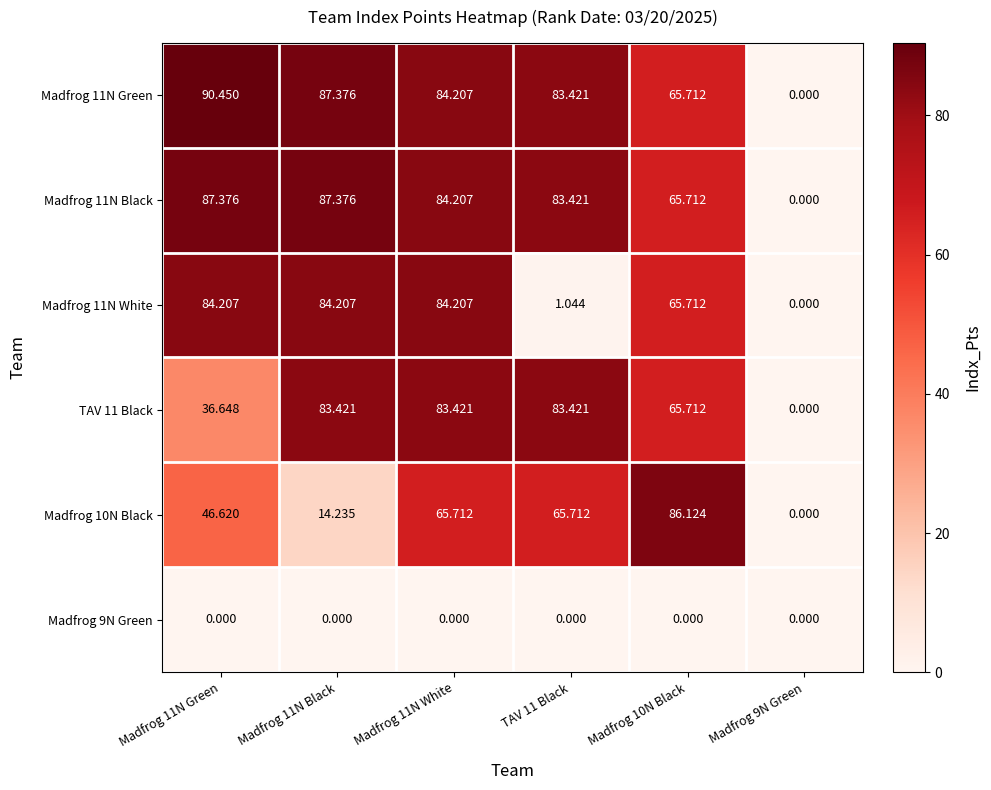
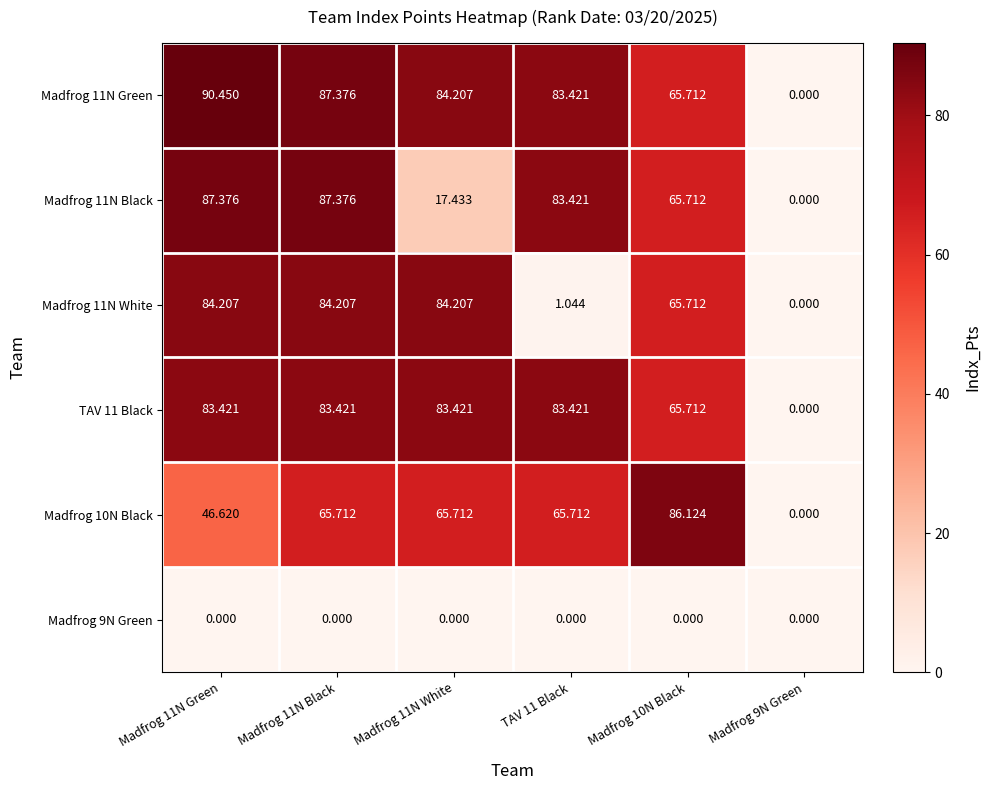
  {
    "Madfrog 11N Green": {
      "Madfrog 11N Green": 90.450,
      "Madfrog 11N Black": 87.376,
      "Madfrog 11N White": 84.207,
      "TAV 11 Black": 83.421,
      "Madfrog 10N Black": 65.712,
      "Madfrog 9N Green": 0.000
    },
    "Madfrog 11N Black": {
      "Madfrog 11N Green": 87.376,
      "Madfrog 11N Black": 87.376,
-     "Madfrog 11N White": 84.207,
+     "Madfrog 11N White": 17.433,
      "TAV 11 Black": 83.421,
      "Madfrog 10N Black": 65.712,
      "Madfrog 9N Green": 0.000
    },
    "Madfrog 11N White": {
      "Madfrog 11N Green": 84.207,
      "Madfrog 11N Black": 84.207,
      "Madfrog 11N White": 84.207,
      "TAV 11 Black": 1.044,
      "Madfrog 10N Black": 65.712,
      "Madfrog 9N Green": 0.000
    },
    "TAV 11 Black": {
-     "Madfrog 11N Green": 36.648,
+     "Madfrog 11N Green": 83.421,
      "Madfrog 11N Black": 83.421,
      "Madfrog 11N White": 83.421,
      "TAV 11 Black": 83.421,
      "Madfrog 10N Black": 65.712,
      "Madfrog 9N Green": 0.000
    },
    "Madfrog 10N Black": {
      "Madfrog 11N Green": 46.620,
-     "Madfrog 11N Black": 14.235,
+     "Madfrog 11N Black": 65.712,
      "Madfrog 11N White": 65.712,
      "TAV 11 Black": 65.712,
      "Madfrog 10N Black": 86.124,
      "Madfrog 9N Green": 0.000
    },
    "Madfrog 9N Green": {
      "Madfrog 11N Green": 0.000,
      "Madfrog 11N Black": 0.000,
      "Madfrog 11N White": 0.000,
      "TAV 11 Black": 0.000,
      "Madfrog 10N Black": 0.000,
      "Madfrog 9N Green": 0.000
    }
  }
